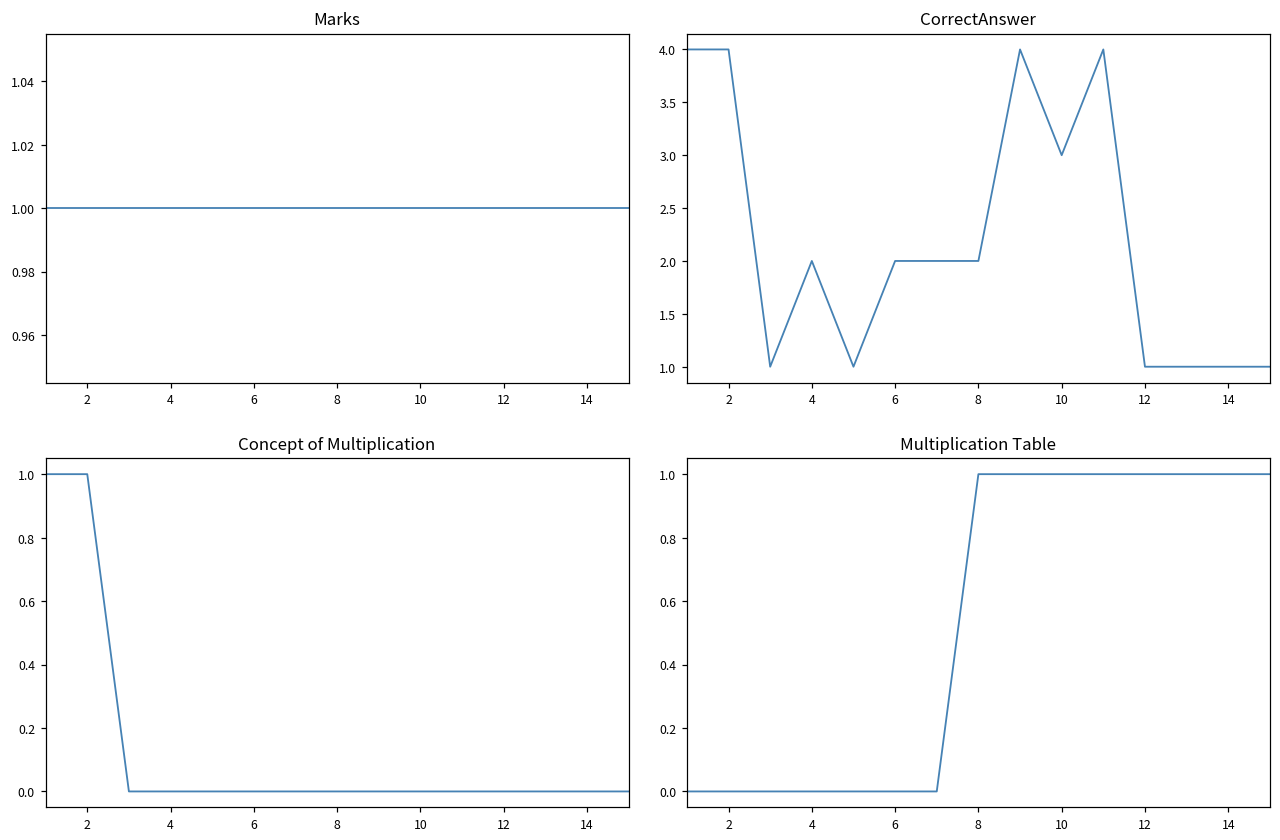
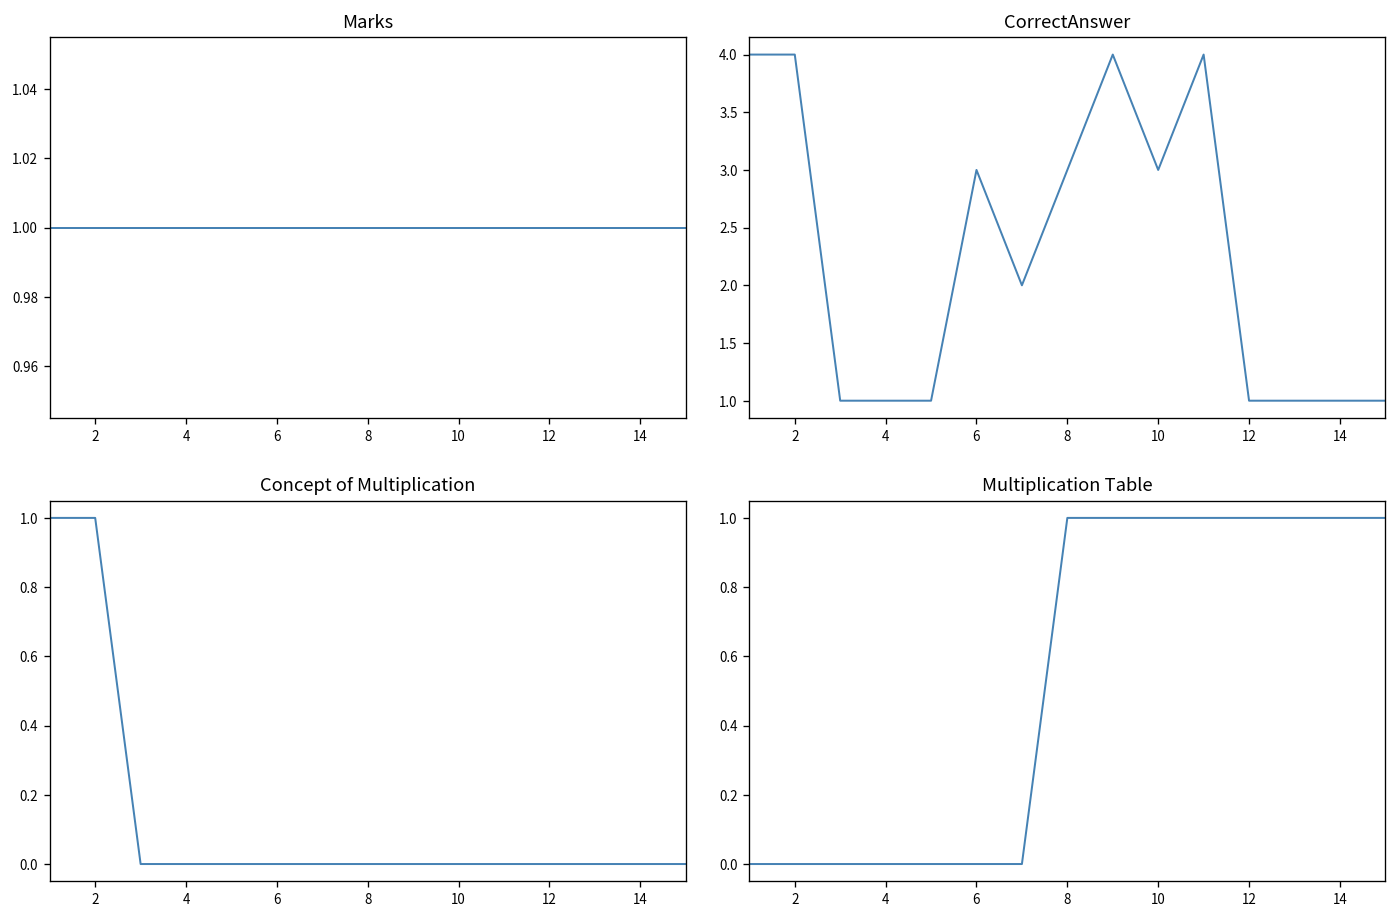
  {
    "Marks": {
      "2": 1.000,
      "4": 1.000,
      "6": 1.000,
      "8": 1.000,
      "10": 1.000,
      "12": 1.000,
      "14": 1.000
    },
    "CorrectAnswer": {
      "2": 4,
-     "4": 2,
-     "6": 2,
-     "8": 2,
+     "4": 1,
+     "6": 3,
+     "8": 3,
      "10": 3,
      "12": 1,
      "14": 1
    },
    "Concept of Multiplication": {
      "2": 1.00,
      "4": 0.00,
      "6": 0.00,
      "8": 0.00,
      "10": 0.00,
      "12": 0.00,
      "14": 0.00
    },
    "Multiplication Table": {
      "2": 0.00,
      "4": 0.00,
      "6": 0.00,
      "8": 1.00,
      "10": 1.00,
      "12": 1.00,
      "14": 1.00
    }
  }
